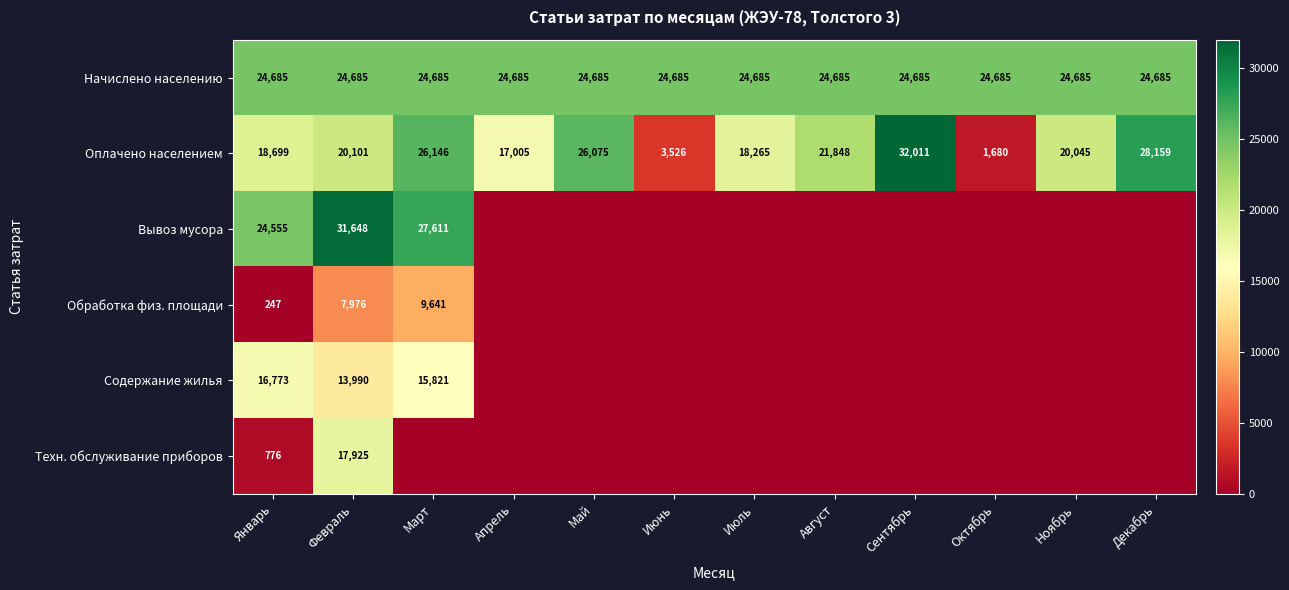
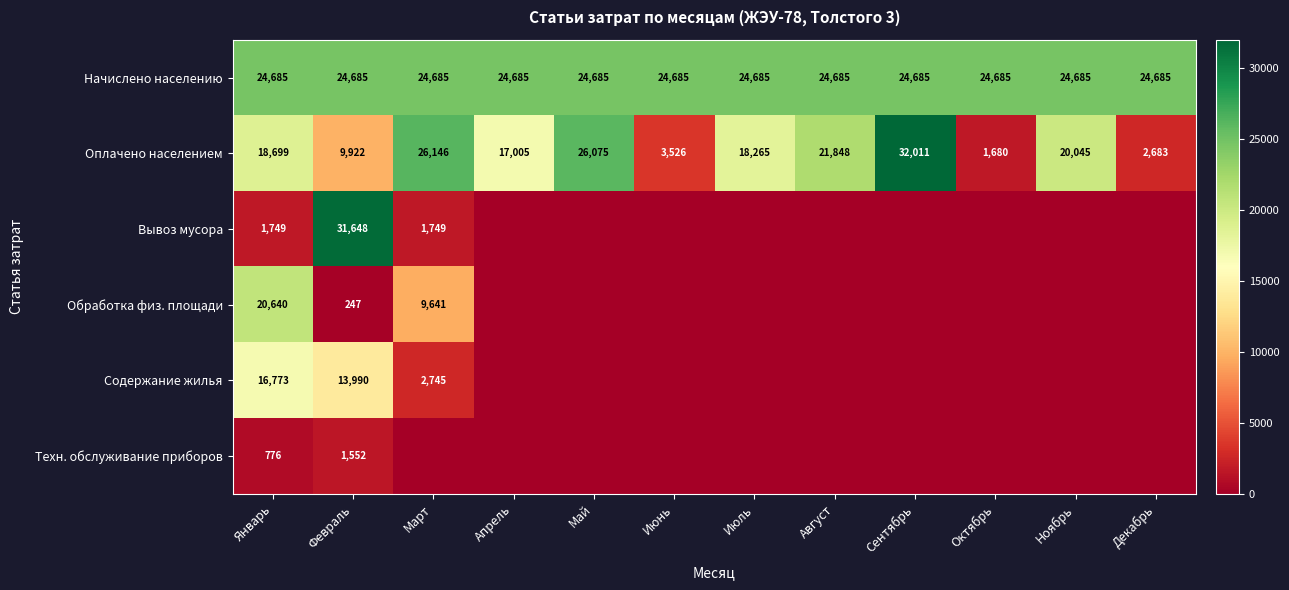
  {
    "Начислено населению": {
      "Январь": "24,685",
      "Февраль": "24,685",
      "Март": "24,685",
      "Апрель": "24,685",
      "Май": "24,685",
      "Июнь": "24,685",
      "Июль": "24,685",
      "Август": "24,685",
      "Сентябрь": "24,685",
      "Октябрь": "24,685",
      "Ноябрь": "24,685",
      "Декабрь": "24,685"
    },
    "Оплачено населением": {
      "Январь": "18,699",
-     "Февраль": "20,101",
+     "Февраль": "9,922",
      "Март": "26,146",
      "Апрель": "17,005",
      "Май": "26,075",
      "Июнь": "3,526",
      "Июль": "18,265",
      "Август": "21,848",
      "Сентябрь": "32,011",
      "Октябрь": "1,680",
      "Ноябрь": "20,045",
-     "Декабрь": "28,159"
+     "Декабрь": "2,683"
    },
    "Вывоз мусора": {
-     "Январь": "24,555",
+     "Январь": "1,749",
      "Февраль": "31,648",
-     "Март": "27,611"
+     "Март": "1,749"
    },
    "Обработка физ. площади": {
-     "Январь": "247",
-     "Февраль": "7,976",
+     "Январь": "20,640",
+     "Февраль": "247",
      "Март": "9,641"
    },
    "Содержание жилья": {
      "Январь": "16,773",
      "Февраль": "13,990",
-     "Март": "15,821"
+     "Март": "2,745"
    },
    "Техн. обслуживание приборов": {
      "Январь": "776",
-     "Февраль": "17,925"
+     "Февраль": "1,552"
    }
  }
